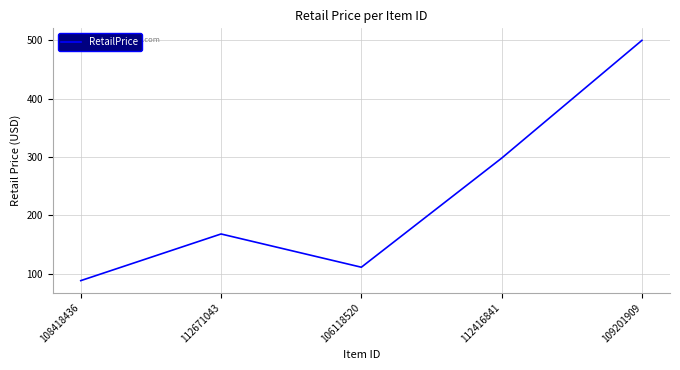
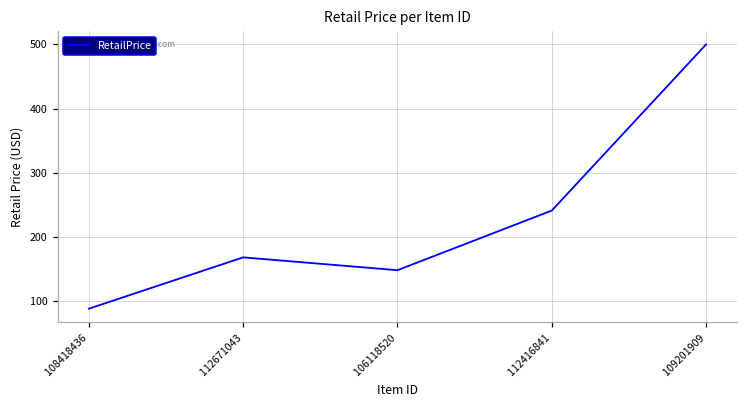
  {
    "108418436": 90,
    "112671043": 170,
-   "106118520": 110,
-   "112416841": 300,
+   "106118520": 150,
+   "112416841": 240,
    "109201909": 500
  }
